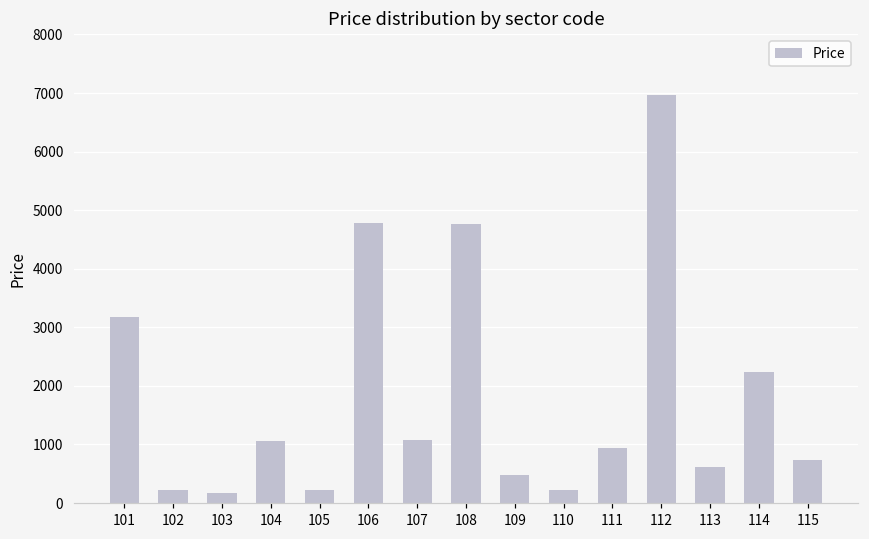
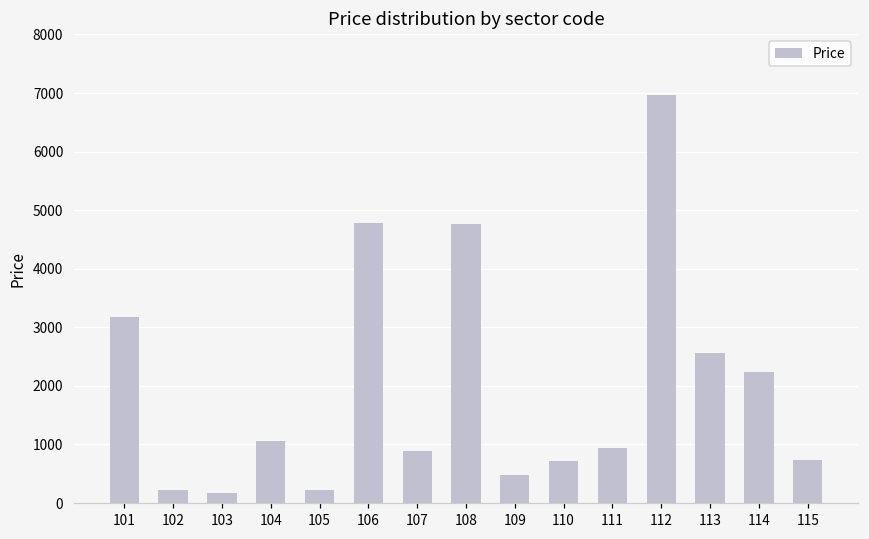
  {
    "101": 3200,
    "102": 200,
    "103": 200,
    "104": 1100,
    "105": 200,
    "106": 4800,
-   "107": 1100,
+   "107": 900,
    "108": 4800,
    "109": 500,
-   "110": 200,
+   "110": 700,
    "111": 900,
    "112": 7000,
-   "113": 600,
+   "113": 2600,
    "114": 2200,
    "115": 700
  }
